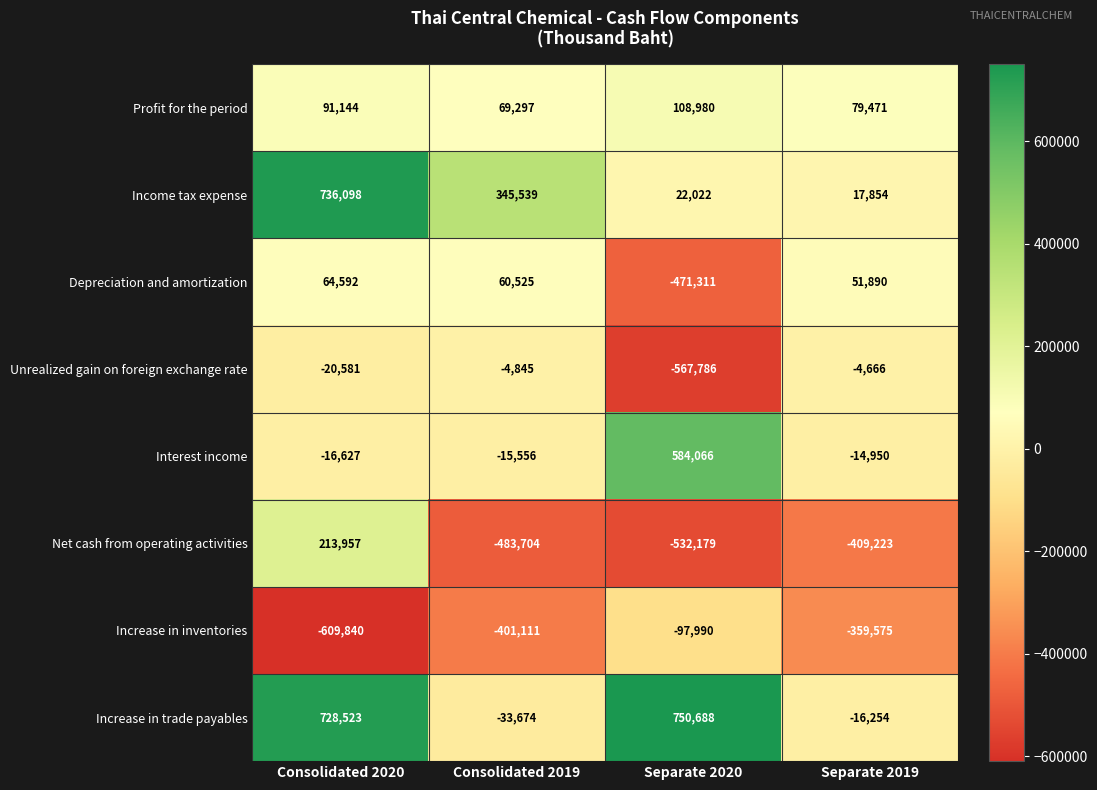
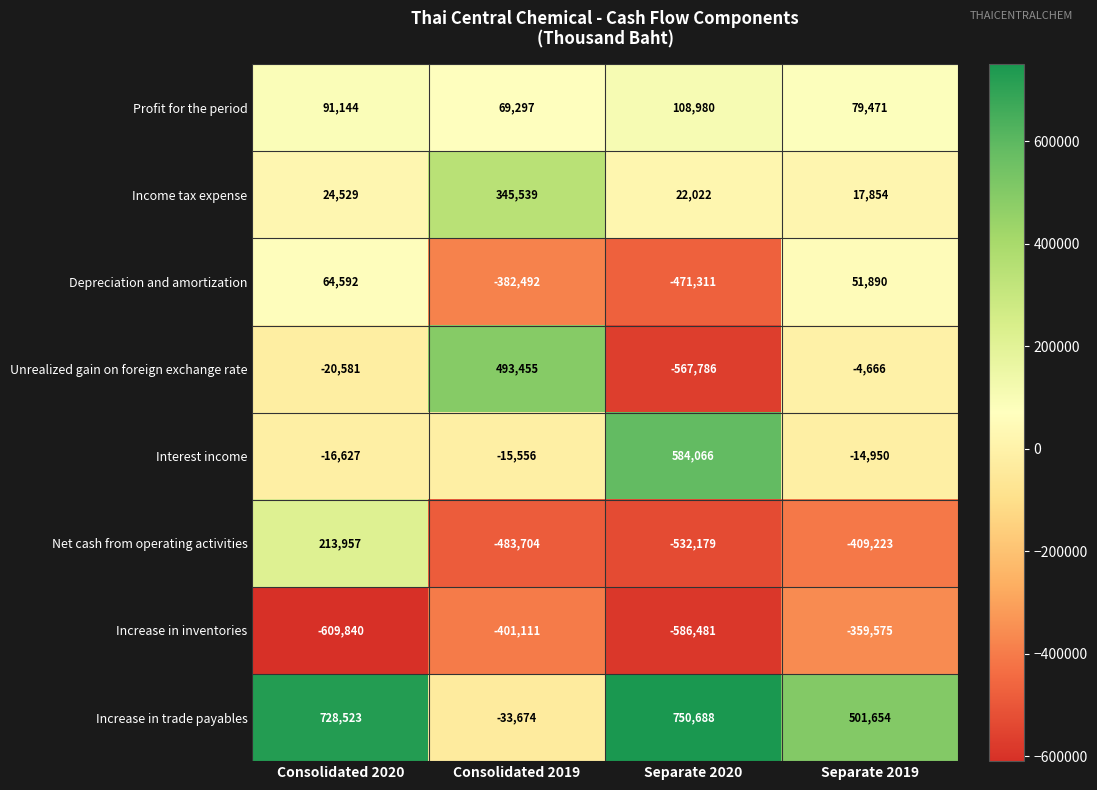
  {
    "Profit for the period": {
      "Consolidated 2020": "91,144",
      "Consolidated 2019": "69,297",
      "Separate 2020": "108,980",
      "Separate 2019": "79,471"
    },
    "Income tax expense": {
-     "Consolidated 2020": "736,098",
+     "Consolidated 2020": "24,529",
      "Consolidated 2019": "345,539",
      "Separate 2020": "22,022",
      "Separate 2019": "17,854"
    },
    "Depreciation and amortization": {
      "Consolidated 2020": "64,592",
-     "Consolidated 2019": "60,525",
+     "Consolidated 2019": "-382,492",
      "Separate 2020": "-471,311",
      "Separate 2019": "51,890"
    },
    "Unrealized gain on foreign exchange rate": {
      "Consolidated 2020": "-20,581",
-     "Consolidated 2019": "-4,845",
+     "Consolidated 2019": "493,455",
      "Separate 2020": "-567,786",
      "Separate 2019": "-4,666"
    },
    "Interest income": {
      "Consolidated 2020": "-16,627",
      "Consolidated 2019": "-15,556",
      "Separate 2020": "584,066",
      "Separate 2019": "-14,950"
    },
    "Net cash from operating activities": {
      "Consolidated 2020": "213,957",
      "Consolidated 2019": "-483,704",
      "Separate 2020": "-532,179",
      "Separate 2019": "-409,223"
    },
    "Increase in inventories": {
      "Consolidated 2020": "-609,840",
      "Consolidated 2019": "-401,111",
-     "Separate 2020": "-97,990",
+     "Separate 2020": "-586,481",
      "Separate 2019": "-359,575"
    },
    "Increase in trade payables": {
      "Consolidated 2020": "728,523",
      "Consolidated 2019": "-33,674",
      "Separate 2020": "750,688",
-     "Separate 2019": "-16,254"
+     "Separate 2019": "501,654"
    }
  }
